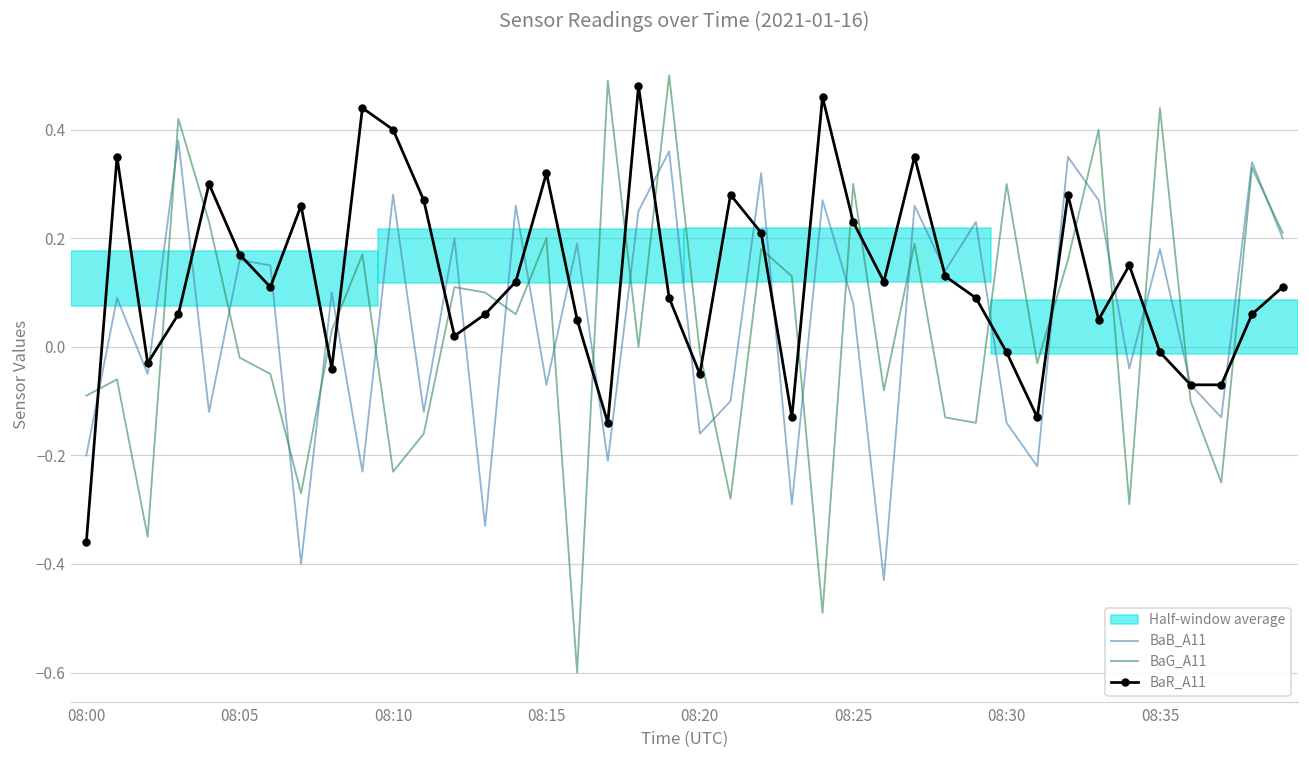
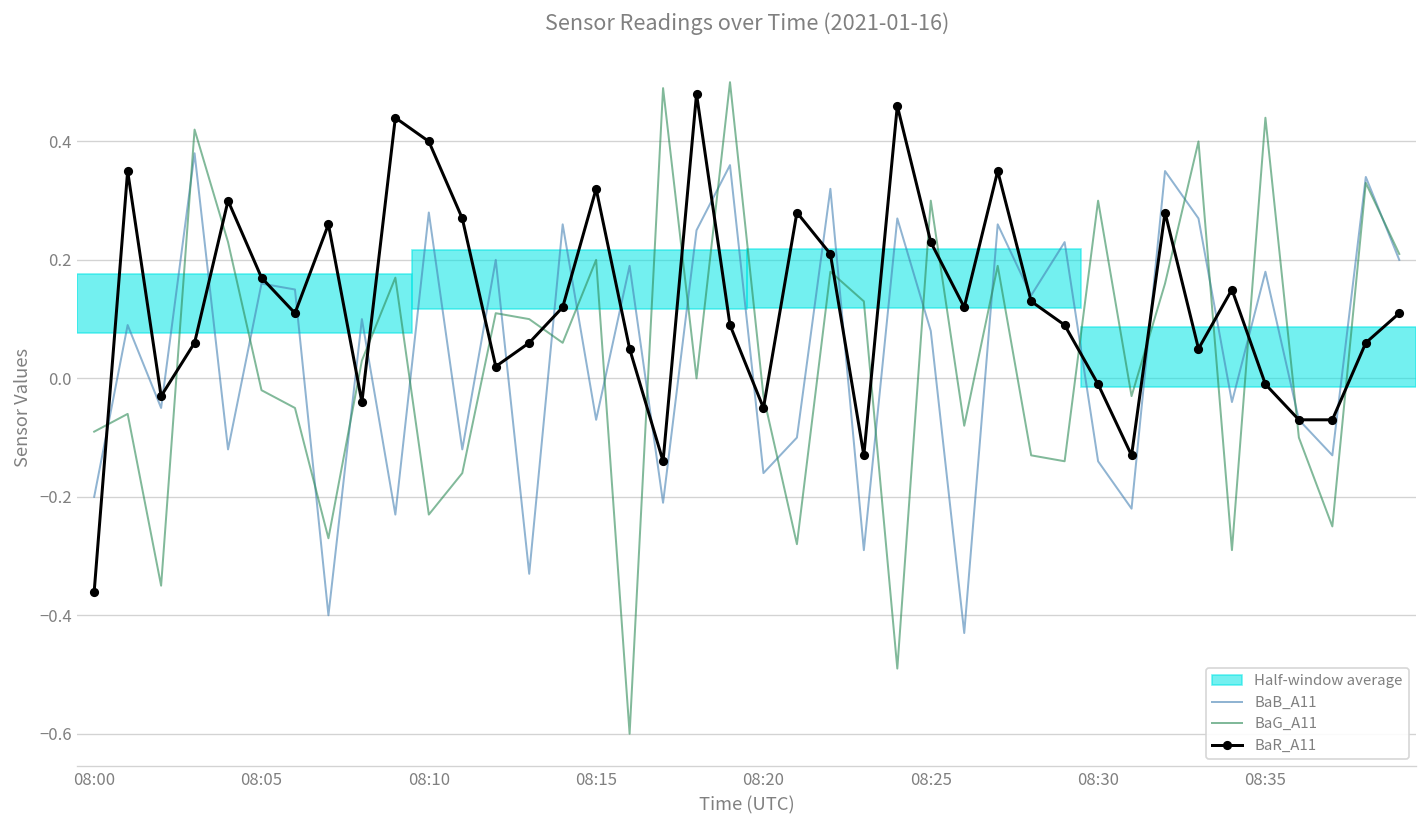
  {
    "BaB_A11": {
      "08:00": -0.20,
      "08:05": 0.16,
      "08:10": 0.28,
      "08:15": -0.07,
      "08:20": -0.16,
      "08:25": 0.08,
      "08:30": -0.14,
      "08:35": 0.18
    },
    "BaG_A11": {
      "08:00": -0.09,
      "08:05": -0.02,
      "08:10": -0.23,
      "08:15": 0.20,
-     "08:20": -0.01,
+     "08:20": -0.03,
      "08:25": 0.30,
      "08:30": 0.30,
      "08:35": 0.44
    },
    "BaR_A11": {
      "08:00": -0.36,
      "08:05": 0.17,
      "08:10": 0.40,
      "08:15": 0.32,
      "08:20": -0.05,
      "08:25": 0.23,
      "08:30": -0.01,
      "08:35": -0.01
    }
  }
